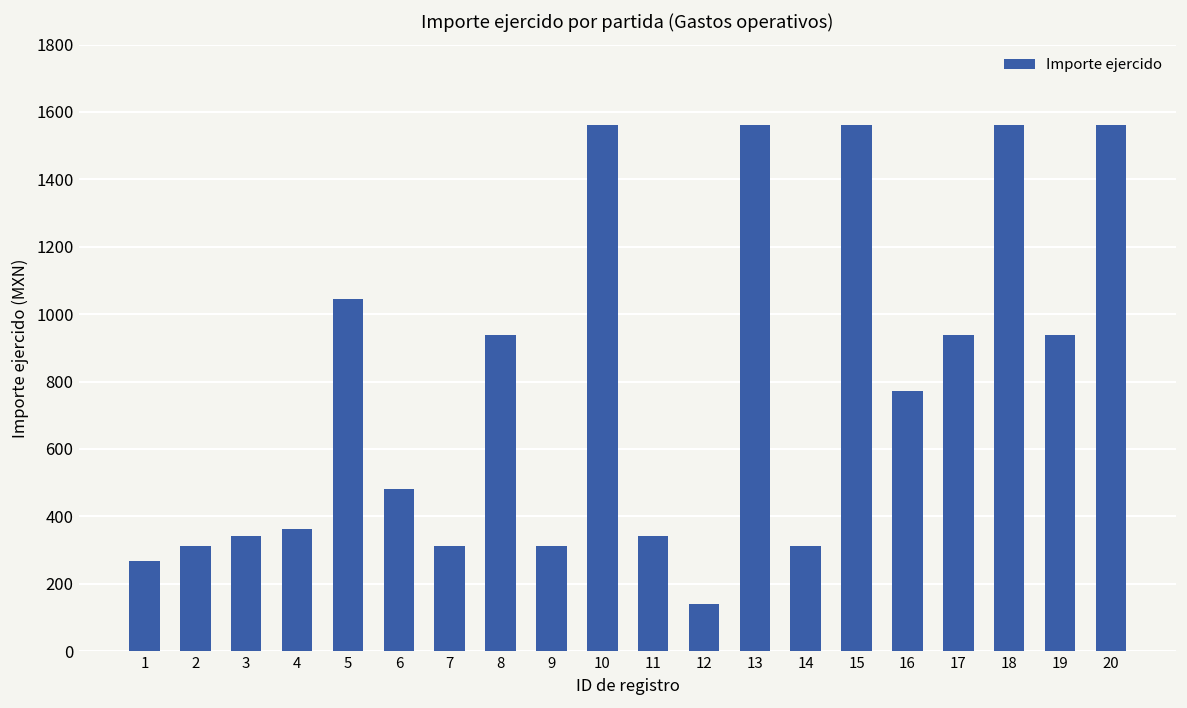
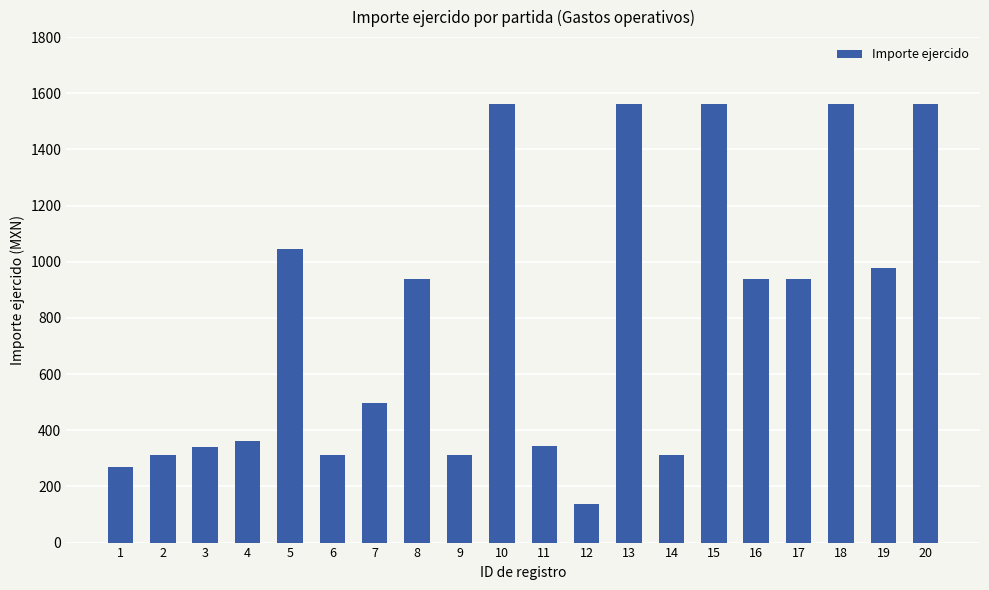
  {
    "1": 270,
    "2": 310,
    "3": 340,
    "4": 360,
    "5": 1040,
-   "6": 480,
-   "7": 310,
+   "6": 310,
+   "7": 500,
    "8": 940,
    "9": 310,
    "10": 1560,
    "11": 340,
    "12": 140,
    "13": 1560,
    "14": 310,
    "15": 1560,
-   "16": 770,
+   "16": 940,
    "17": 940,
    "18": 1560,
-   "19": 940,
+   "19": 980,
    "20": 1560
  }
